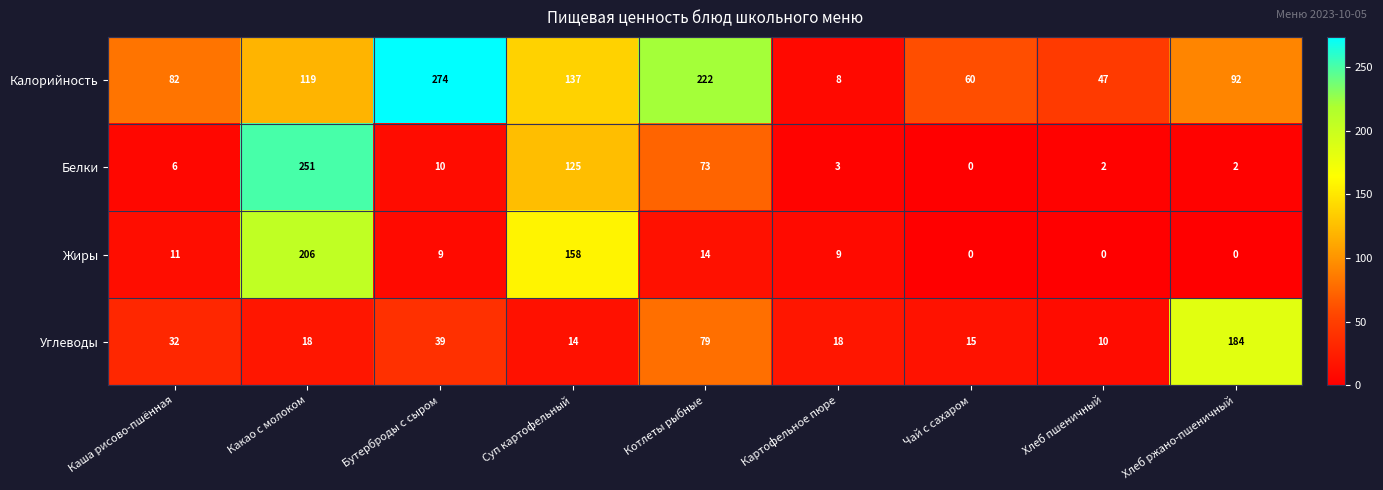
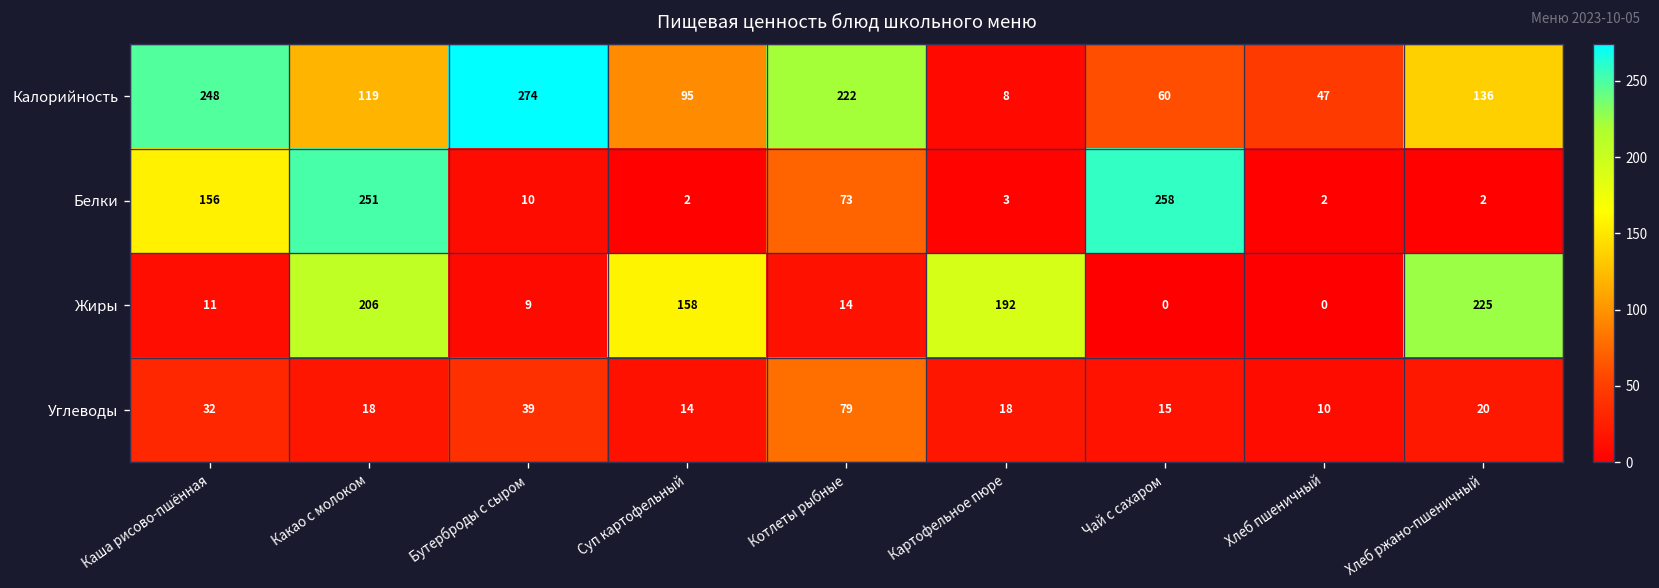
  {
    "Калорийность": {
-     "Каша рисово-пшённая": 82,
+     "Каша рисово-пшённая": 248,
      "Какао с молоком": 119,
      "Бутерброды с сыром": 274,
-     "Суп картофельный": 137,
+     "Суп картофельный": 95,
      "Котлеты рыбные": 222,
      "Картофельное пюре": 8,
      "Чай с сахаром": 60,
      "Хлеб пшеничный": 47,
-     "Хлеб ржано-пшеничный": 92
+     "Хлеб ржано-пшеничный": 136
    },
    "Белки": {
-     "Каша рисово-пшённая": 6,
+     "Каша рисово-пшённая": 156,
      "Какао с молоком": 251,
      "Бутерброды с сыром": 10,
-     "Суп картофельный": 125,
+     "Суп картофельный": 2,
      "Котлеты рыбные": 73,
      "Картофельное пюре": 3,
-     "Чай с сахаром": 0,
+     "Чай с сахаром": 258,
      "Хлеб пшеничный": 2,
      "Хлеб ржано-пшеничный": 2
    },
    "Жиры": {
      "Каша рисово-пшённая": 11,
      "Какао с молоком": 206,
      "Бутерброды с сыром": 9,
      "Суп картофельный": 158,
      "Котлеты рыбные": 14,
-     "Картофельное пюре": 9,
+     "Картофельное пюре": 192,
      "Чай с сахаром": 0,
      "Хлеб пшеничный": 0,
-     "Хлеб ржано-пшеничный": 0
+     "Хлеб ржано-пшеничный": 225
    },
    "Углеводы": {
      "Каша рисово-пшённая": 32,
      "Какао с молоком": 18,
      "Бутерброды с сыром": 39,
      "Суп картофельный": 14,
      "Котлеты рыбные": 79,
      "Картофельное пюре": 18,
      "Чай с сахаром": 15,
      "Хлеб пшеничный": 10,
-     "Хлеб ржано-пшеничный": 184
+     "Хлеб ржано-пшеничный": 20
    }
  }
